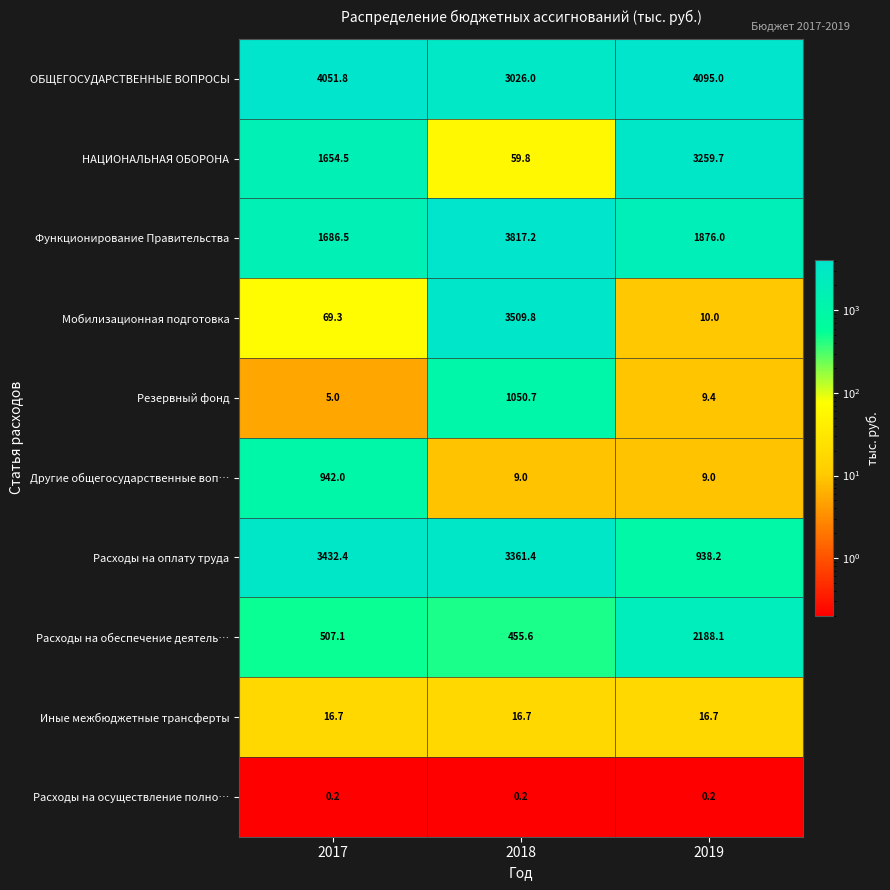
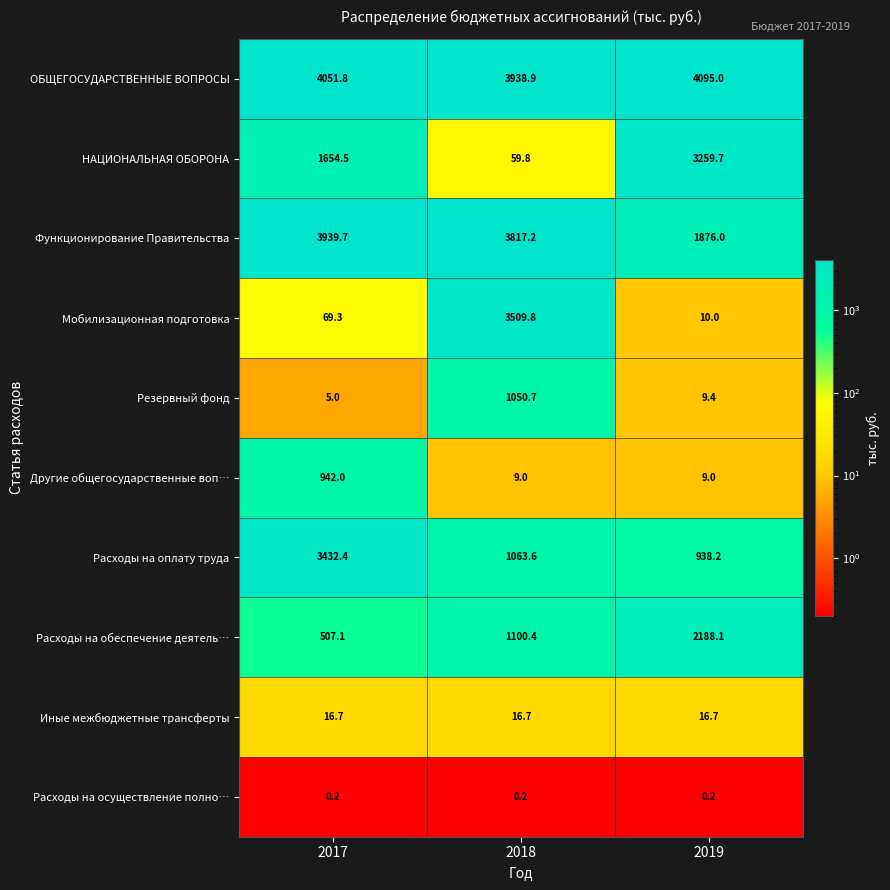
  {
    "ОБЩЕГОСУДАРСТВЕННЫЕ ВОПРОСЫ": {
      "2017": 4051.8,
-     "2018": 3026.0,
+     "2018": 3938.9,
      "2019": 4095.0
    },
    "НАЦИОНАЛЬНАЯ ОБОРОНА": {
      "2017": 1654.5,
      "2018": 59.8,
      "2019": 3259.7
    },
    "Функционирование Правительства": {
-     "2017": 1686.5,
+     "2017": 3939.7,
      "2018": 3817.2,
      "2019": 1876.0
    },
    "Мобилизационная подготовка": {
      "2017": 69.3,
      "2018": 3509.8,
      "2019": 10.0
    },
    "Резервный фонд": {
      "2017": 5.0,
      "2018": 1050.7,
      "2019": 9.4
    },
    "Другие общегосударственные воп…": {
      "2017": 942.0,
      "2018": 9.0,
      "2019": 9.0
    },
    "Расходы на оплату труда": {
      "2017": 3432.4,
-     "2018": 3361.4,
+     "2018": 1063.6,
      "2019": 938.2
    },
    "Расходы на обеспечение деятель…": {
      "2017": 507.1,
-     "2018": 455.6,
+     "2018": 1100.4,
      "2019": 2188.1
    },
    "Иные межбюджетные трансферты": {
      "2017": 16.7,
      "2018": 16.7,
      "2019": 16.7
    },
    "Расходы на осуществление полно…": {
      "2017": 0.2,
      "2018": 0.2,
      "2019": 0.2
    }
  }
